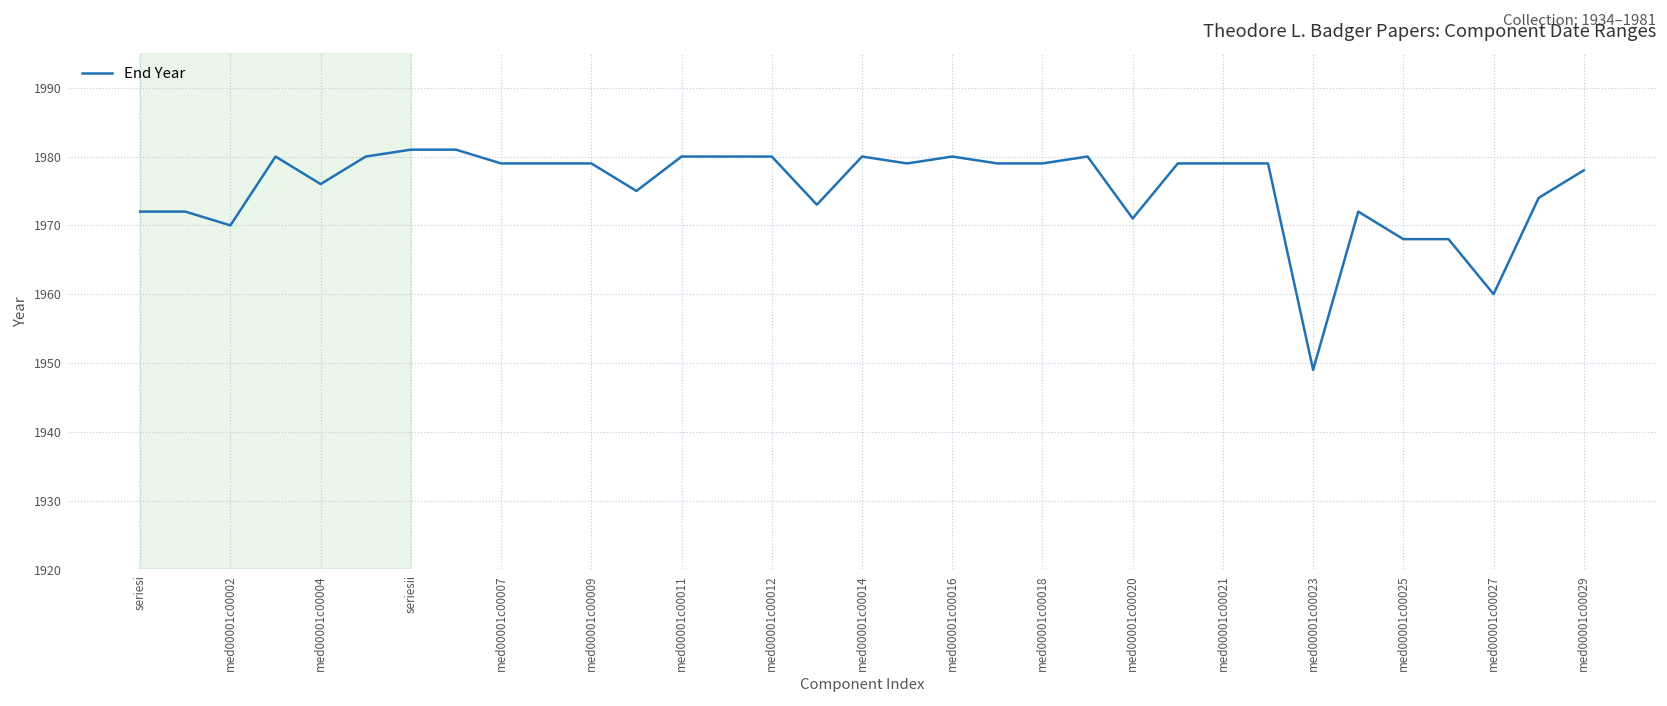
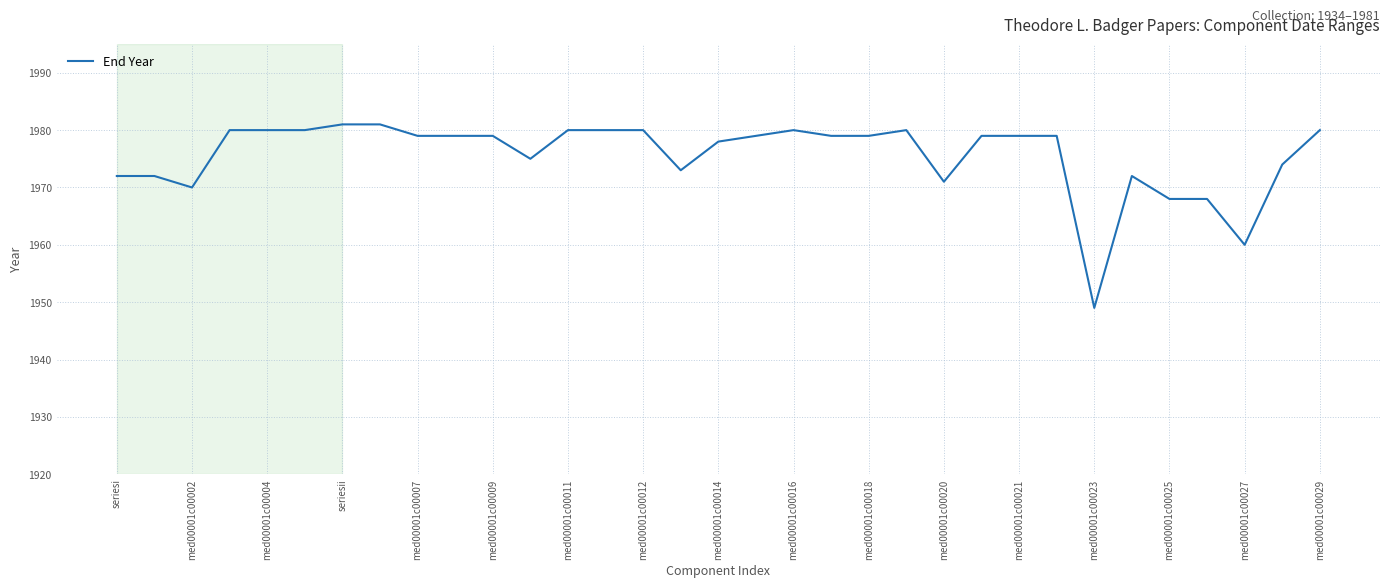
  {
    "seriesi": 1972,
    "med00001c00002": 1970,
-   "med00001c00004": 1976,
+   "med00001c00004": 1980,
    "seriesii": 1981,
    "med00001c00007": 1979,
    "med00001c00009": 1979,
    "med00001c00011": 1980,
    "med00001c00012": 1980,
-   "med00001c00014": 1980,
+   "med00001c00014": 1978,
    "med00001c00016": 1980,
    "med00001c00018": 1979,
    "med00001c00020": 1971,
    "med00001c00021": 1979,
    "med00001c00023": 1949,
    "med00001c00025": 1968,
    "med00001c00027": 1960,
-   "med00001c00029": 1978
+   "med00001c00029": 1980
  }
